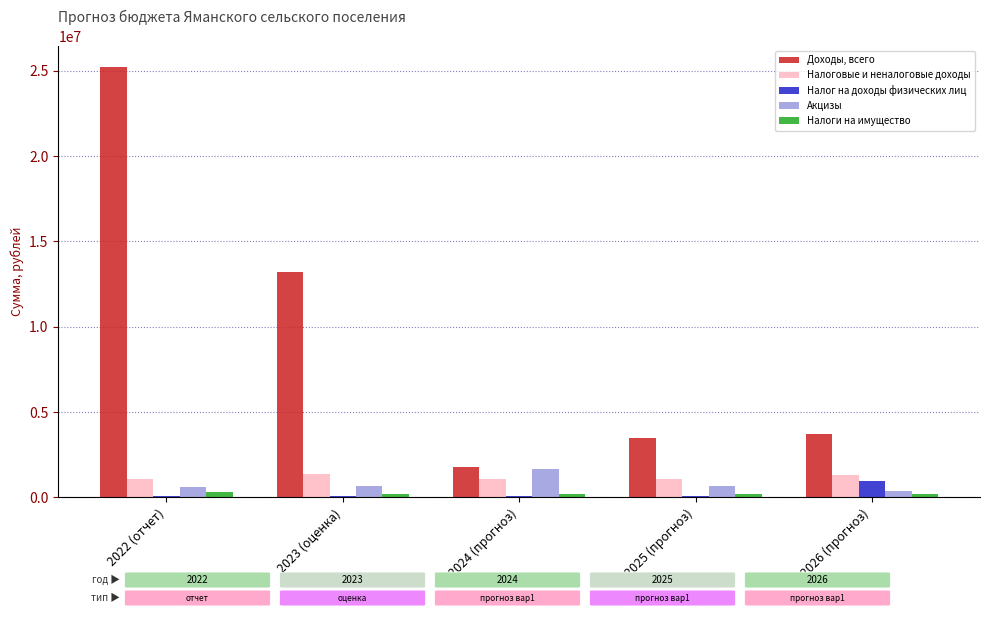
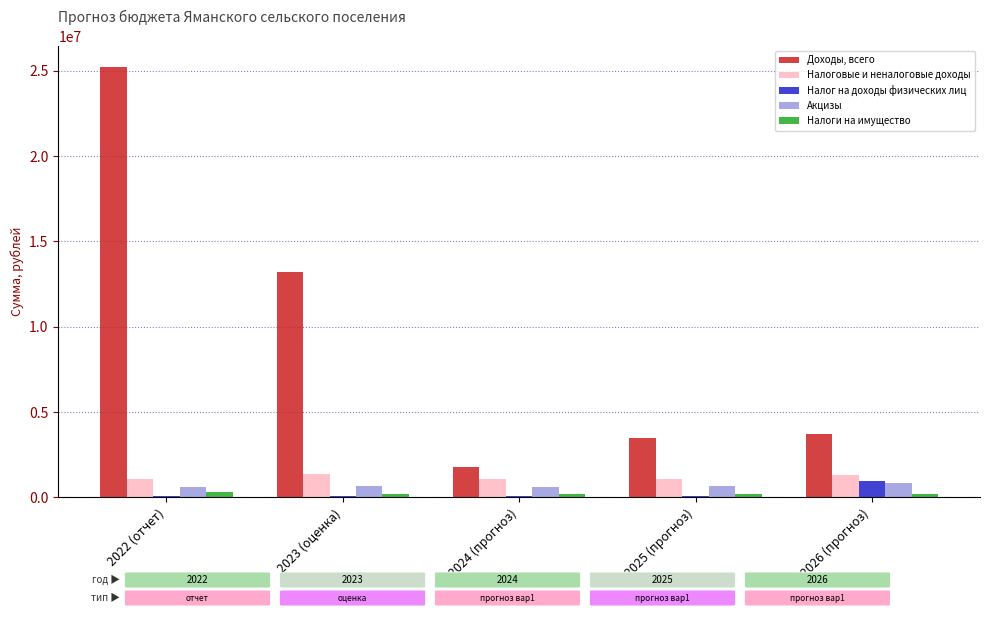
  {
    "Доходы, всего": {
      "2022 (отчет)": 25200000,
      "2023 (оценка)": 13200000,
      "2024 (прогноз)": 1800000,
      "2025 (прогноз)": 3500000,
      "2026 (прогноз)": 3700000
    },
    "Налоговые и неналоговые доходы": {
      "2022 (отчет)": 1100000,
      "2023 (оценка)": 1400000,
      "2024 (прогноз)": 1100000,
      "2025 (прогноз)": 1100000,
      "2026 (прогноз)": 1300000
    },
    "Налог на доходы физических лиц": {
      "2026 (прогноз)": 1000000
    },
    "Акцизы": {
      "2022 (отчет)": 600000,
      "2023 (оценка)": 600000,
-     "2024 (прогноз)": 1600000,
+     "2024 (прогноз)": 600000,
      "2025 (прогноз)": 600000,
-     "2026 (прогноз)": 400000
+     "2026 (прогноз)": 900000
    },
    "Налоги на имущество": {
      "2022 (отчет)": 300000,
      "2023 (оценка)": 200000,
      "2024 (прогноз)": 200000,
      "2025 (прогноз)": 200000,
      "2026 (прогноз)": 200000
    }
  }
